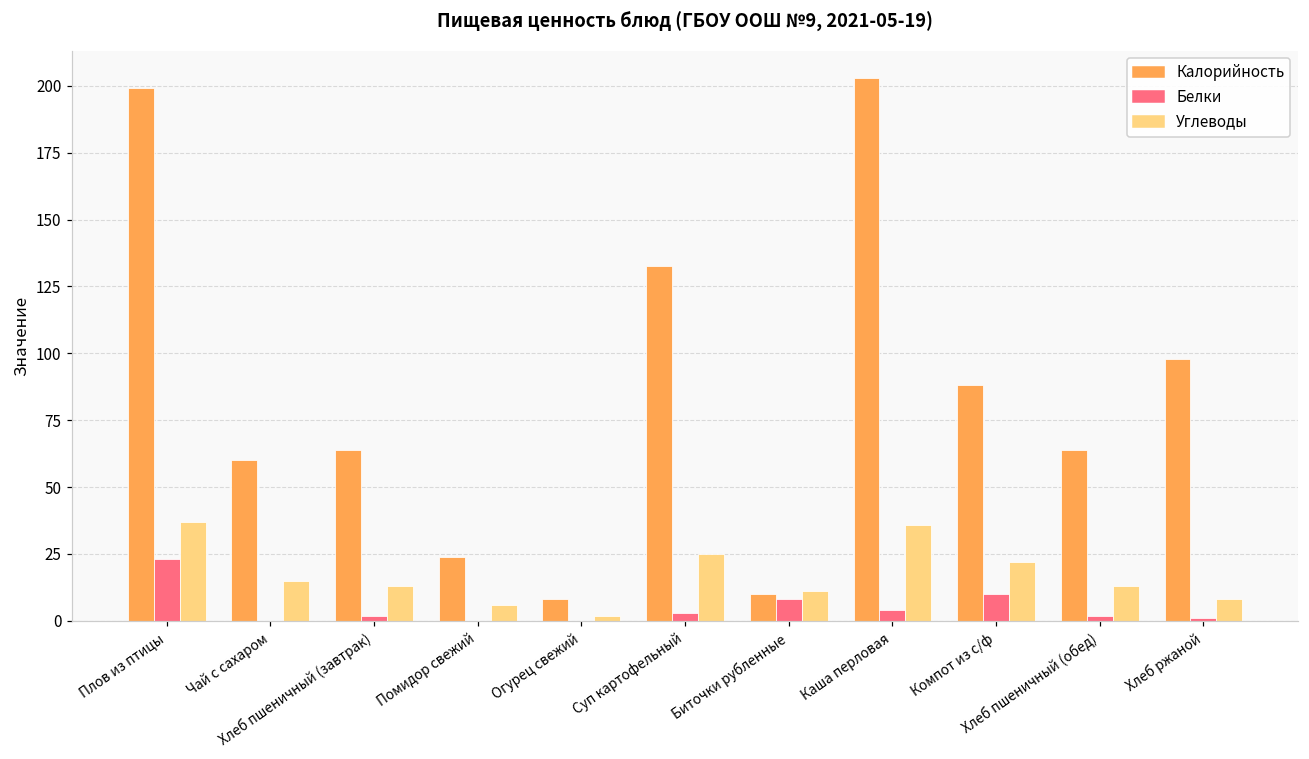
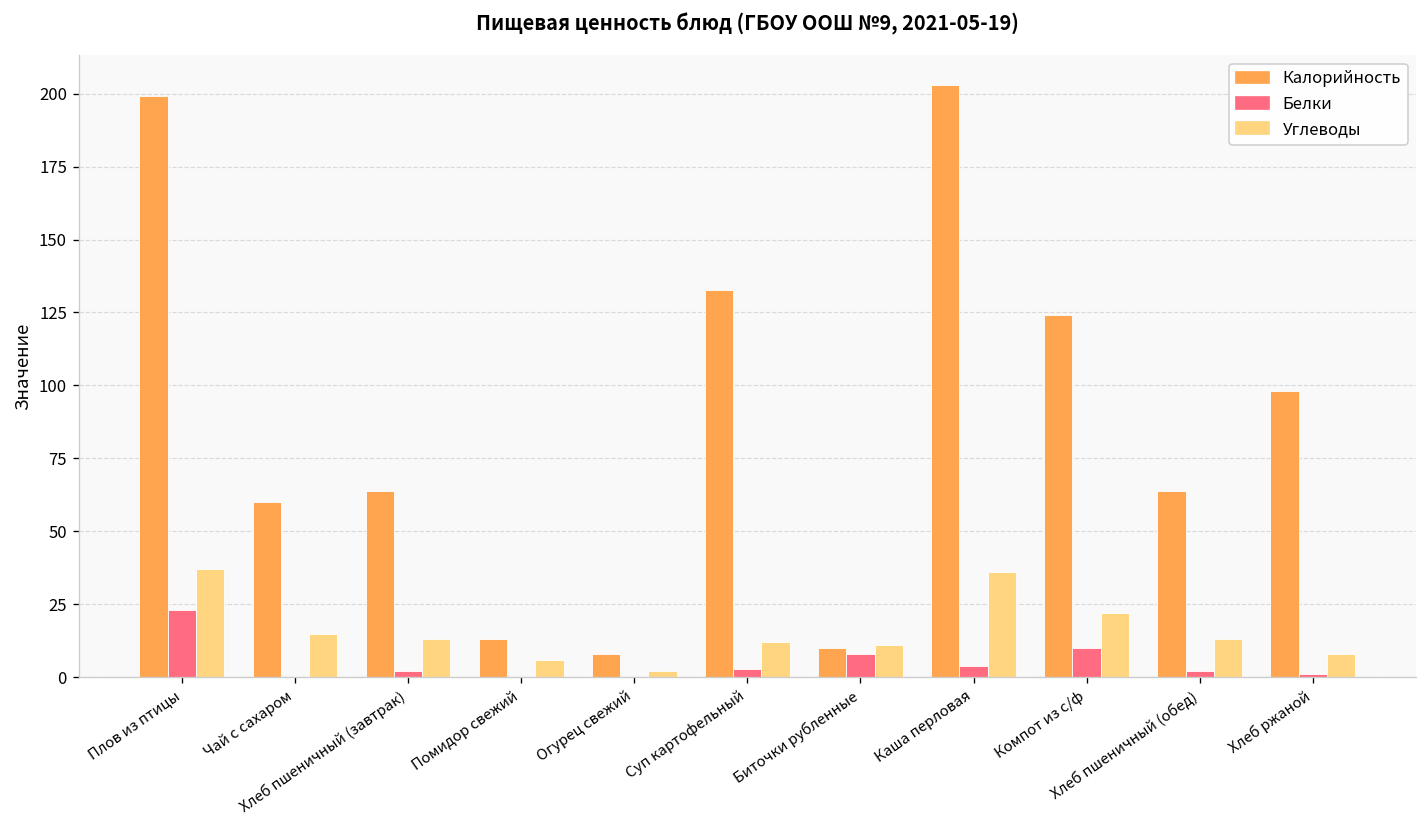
  {
    "Калорийность": {
      "Плов из птицы": 199,
      "Чай с сахаром": 60,
      "Хлеб пшеничный (завтрак)": 64,
-     "Помидор свежий": 24,
+     "Помидор свежий": 13,
      "Огурец свежий": 8,
      "Суп картофельный": 133,
      "Биточки рубленные": 10,
      "Каша перловая": 203,
-     "Компот из с/ф": 88,
+     "Компот из с/ф": 124,
      "Хлеб пшеничный (обед)": 64,
      "Хлеб ржаной": 98
    },
    "Белки": {
      "Плов из птицы": 23,
      "Чай с сахаром": 0,
      "Хлеб пшеничный (завтрак)": 2,
      "Помидор свежий": 0,
      "Огурец свежий": 0,
      "Суп картофельный": 3,
      "Биточки рубленные": 8,
      "Каша перловая": 4,
      "Компот из с/ф": 10,
      "Хлеб пшеничный (обед)": 2
    },
    "Углеводы": {
      "Плов из птицы": 37,
      "Чай с сахаром": 15,
      "Хлеб пшеничный (завтрак)": 13,
      "Помидор свежий": 6,
      "Огурец свежий": 2,
-     "Суп картофельный": 25,
+     "Суп картофельный": 12,
      "Биточки рубленные": 11,
      "Каша перловая": 36,
      "Компот из с/ф": 22,
      "Хлеб пшеничный (обед)": 13,
      "Хлеб ржаной": 8
    }
  }
